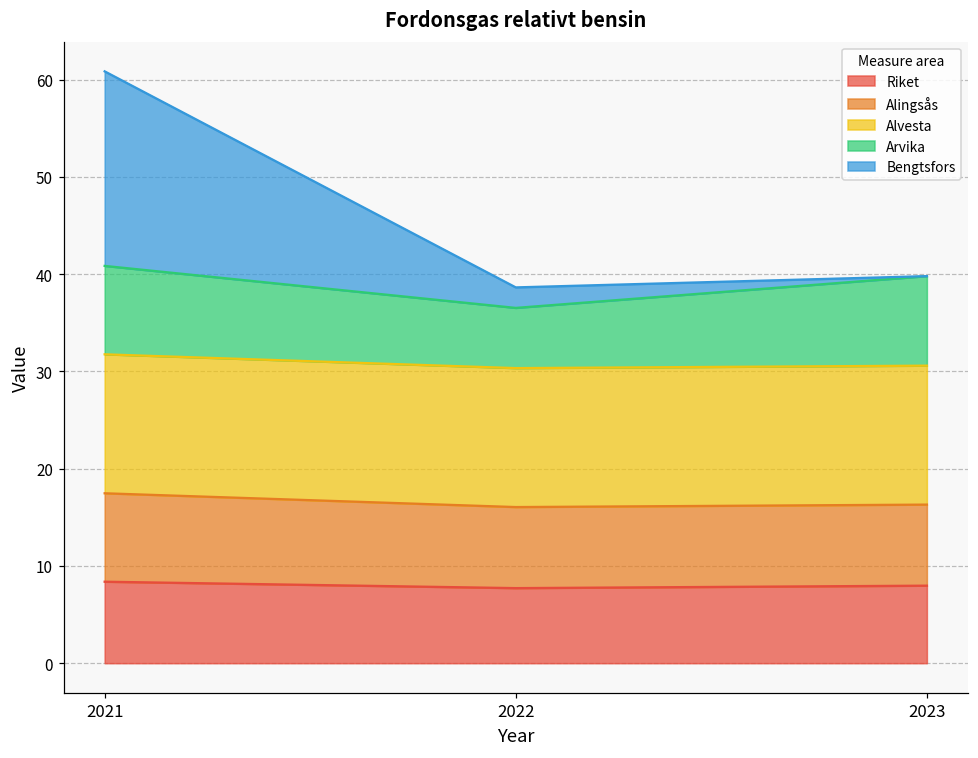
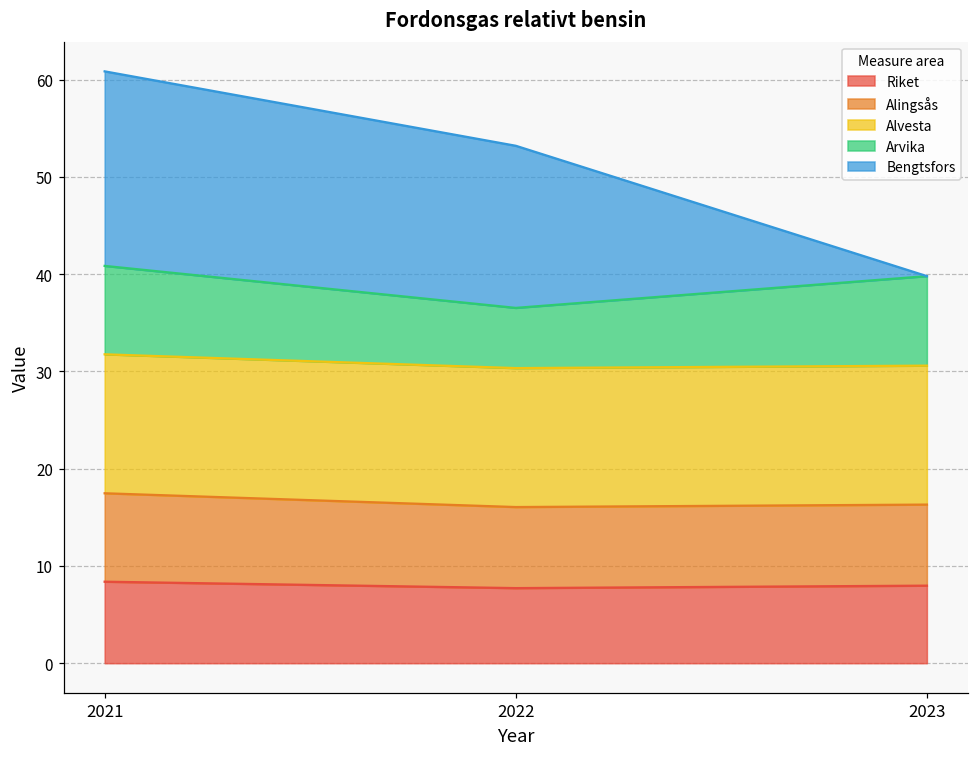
  {
    "Alvesta": {
      "2021": 14,
      "2022": 14,
      "2023": 14
    },
    "Arvika": {
      "2021": 9,
      "2022": 6
    },
    "Bengtsfors": {
      "2021": 20,
-     "2022": 2
+     "2022": 17
    }
  }
